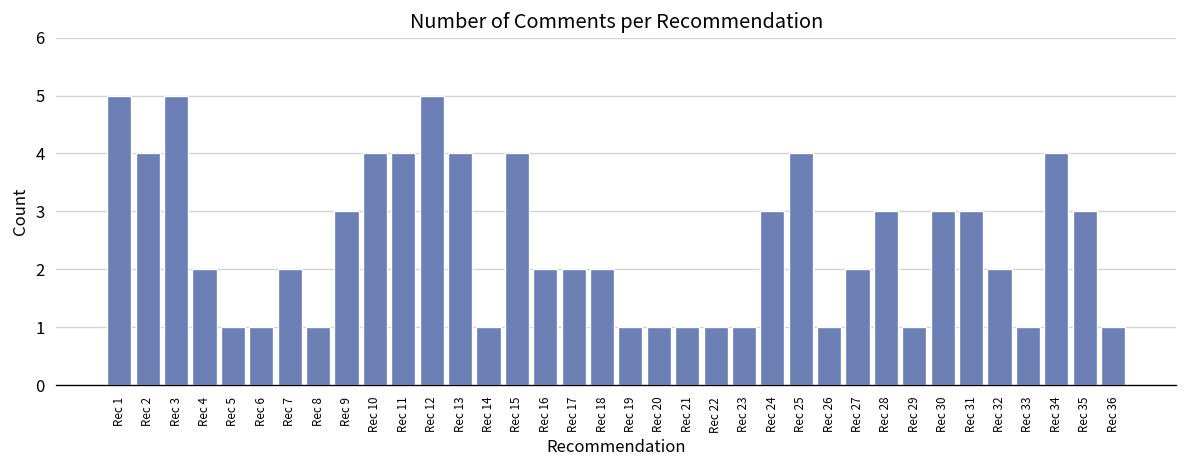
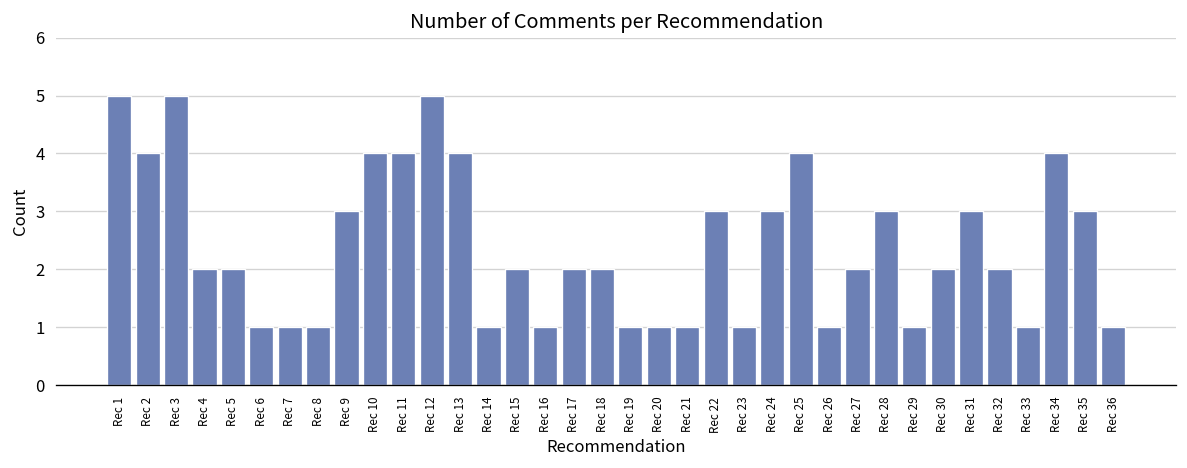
  {
    "Rec 1": 5,
    "Rec 2": 4,
    "Rec 3": 5,
    "Rec 4": 2,
-   "Rec 5": 1,
+   "Rec 5": 2,
    "Rec 6": 1,
-   "Rec 7": 2,
+   "Rec 7": 1,
    "Rec 8": 1,
    "Rec 9": 3,
    "Rec 10": 4,
    "Rec 11": 4,
    "Rec 12": 5,
    "Rec 13": 4,
    "Rec 14": 1,
-   "Rec 15": 4,
-   "Rec 16": 2,
+   "Rec 15": 2,
+   "Rec 16": 1,
    "Rec 17": 2,
    "Rec 18": 2,
    "Rec 19": 1,
    "Rec 20": 1,
    "Rec 21": 1,
-   "Rec 22": 1,
+   "Rec 22": 3,
    "Rec 23": 1,
    "Rec 24": 3,
    "Rec 25": 4,
    "Rec 26": 1,
    "Rec 27": 2,
    "Rec 28": 3,
    "Rec 29": 1,
-   "Rec 30": 3,
+   "Rec 30": 2,
    "Rec 31": 3,
    "Rec 32": 2,
    "Rec 33": 1,
    "Rec 34": 4,
    "Rec 35": 3,
    "Rec 36": 1
  }
